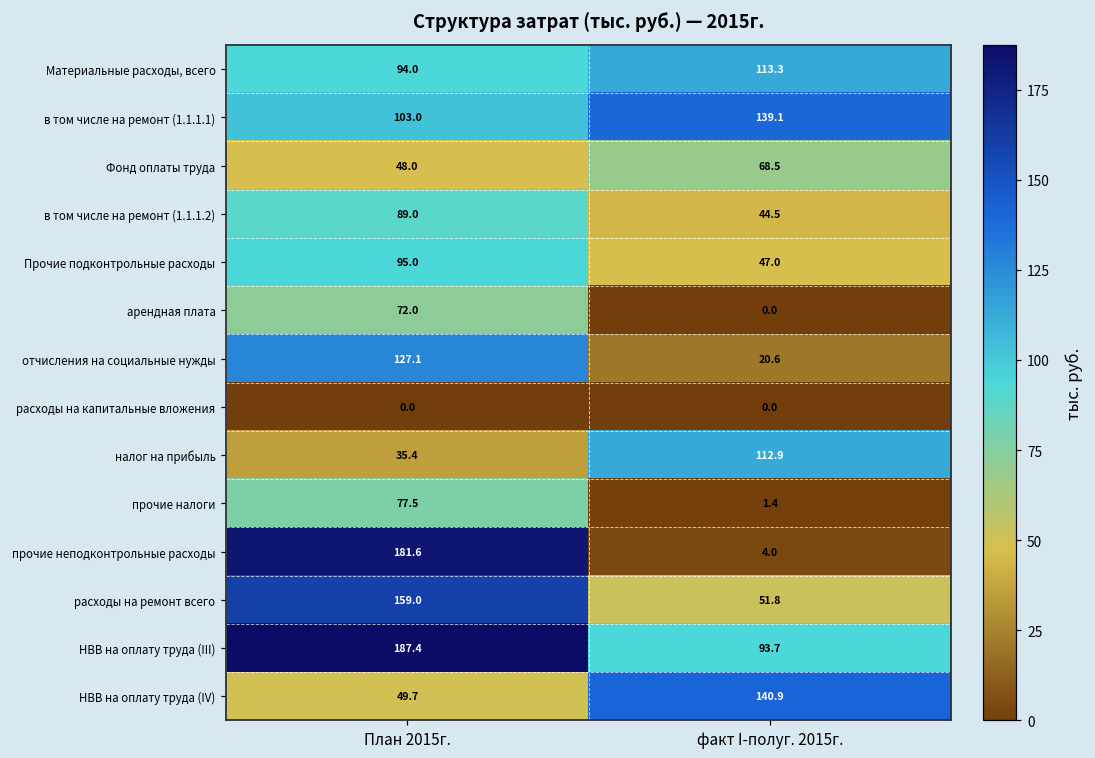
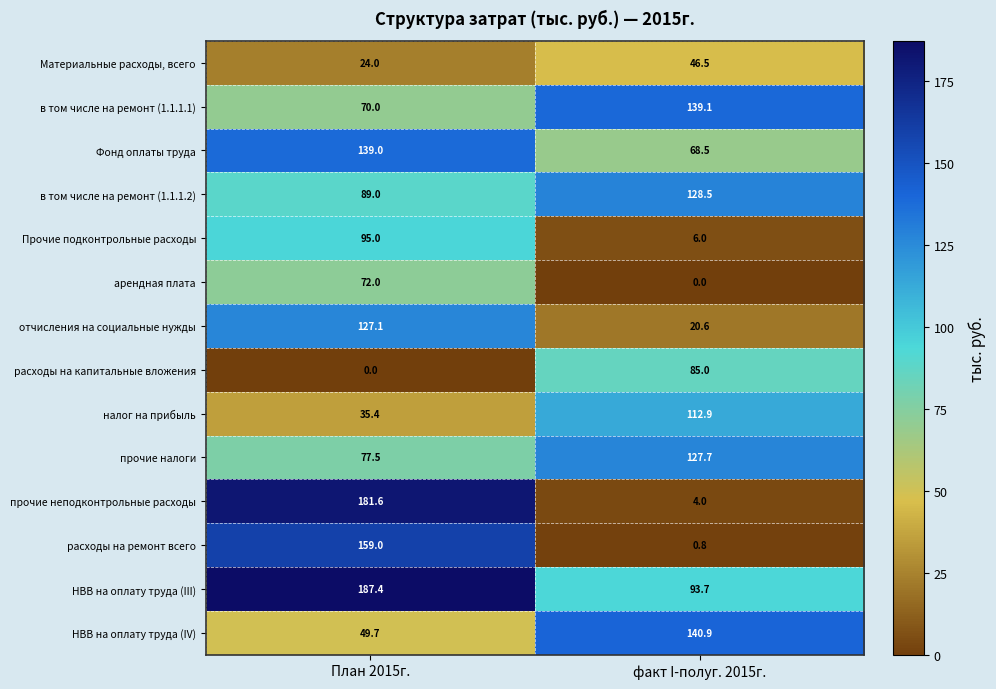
  {
    "Материальные расходы, всего": {
-     "План 2015г.": 94.0,
-     "факт I-полуг. 2015г.": 113.3
+     "План 2015г.": 24.0,
+     "факт I-полуг. 2015г.": 46.5
    },
    "в том числе на ремонт (1.1.1.1)": {
-     "План 2015г.": 103.0,
+     "План 2015г.": 70.0,
      "факт I-полуг. 2015г.": 139.1
    },
    "Фонд оплаты труда": {
-     "План 2015г.": 48.0,
+     "План 2015г.": 139.0,
      "факт I-полуг. 2015г.": 68.5
    },
    "в том числе на ремонт (1.1.1.2)": {
      "План 2015г.": 89.0,
-     "факт I-полуг. 2015г.": 44.5
+     "факт I-полуг. 2015г.": 128.5
    },
    "Прочие подконтрольные расходы": {
      "План 2015г.": 95.0,
-     "факт I-полуг. 2015г.": 47.0
+     "факт I-полуг. 2015г.": 6.0
    },
    "арендная плата": {
      "План 2015г.": 72.0,
      "факт I-полуг. 2015г.": 0.0
    },
    "отчисления на социальные нужды": {
      "План 2015г.": 127.1,
      "факт I-полуг. 2015г.": 20.6
    },
    "расходы на капитальные вложения": {
      "План 2015г.": 0.0,
-     "факт I-полуг. 2015г.": 0.0
+     "факт I-полуг. 2015г.": 85.0
    },
    "налог на прибыль": {
      "План 2015г.": 35.4,
      "факт I-полуг. 2015г.": 112.9
    },
    "прочие налоги": {
      "План 2015г.": 77.5,
-     "факт I-полуг. 2015г.": 1.4
+     "факт I-полуг. 2015г.": 127.7
    },
    "прочие неподконтрольные расходы": {
      "План 2015г.": 181.6,
      "факт I-полуг. 2015г.": 4.0
    },
    "расходы на ремонт всего": {
      "План 2015г.": 159.0,
-     "факт I-полуг. 2015г.": 51.8
+     "факт I-полуг. 2015г.": 0.8
    },
    "НВВ на оплату труда (III)": {
      "План 2015г.": 187.4,
      "факт I-полуг. 2015г.": 93.7
    },
    "НВВ на оплату труда (IV)": {
      "План 2015г.": 49.7,
      "факт I-полуг. 2015г.": 140.9
    }
  }
